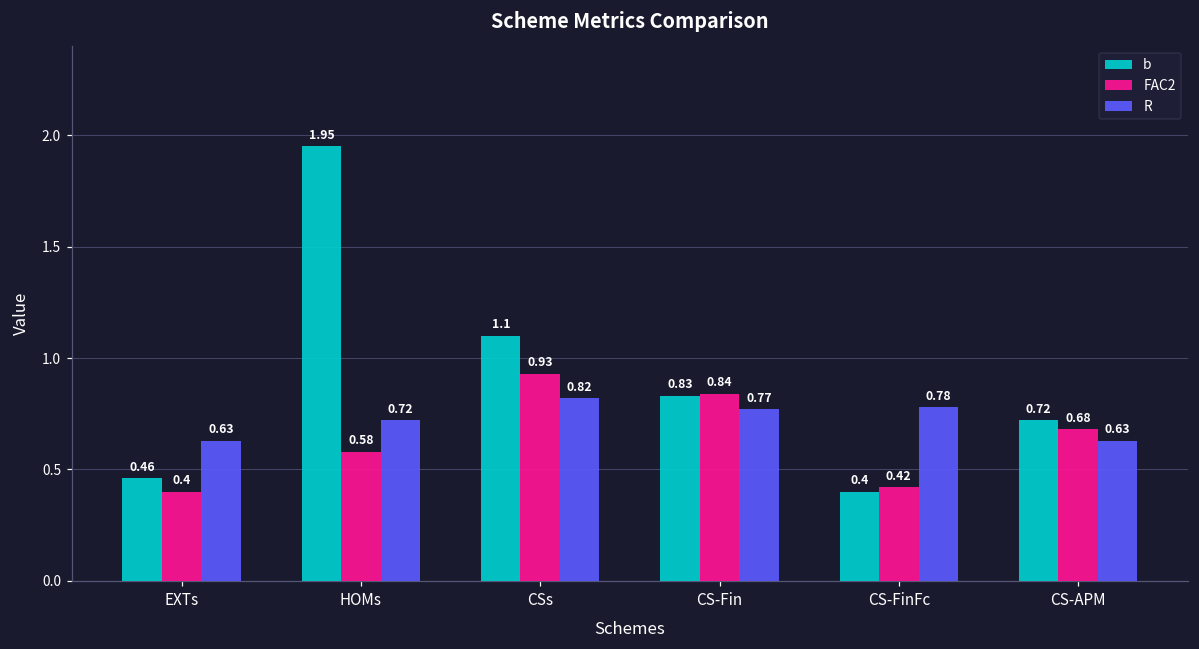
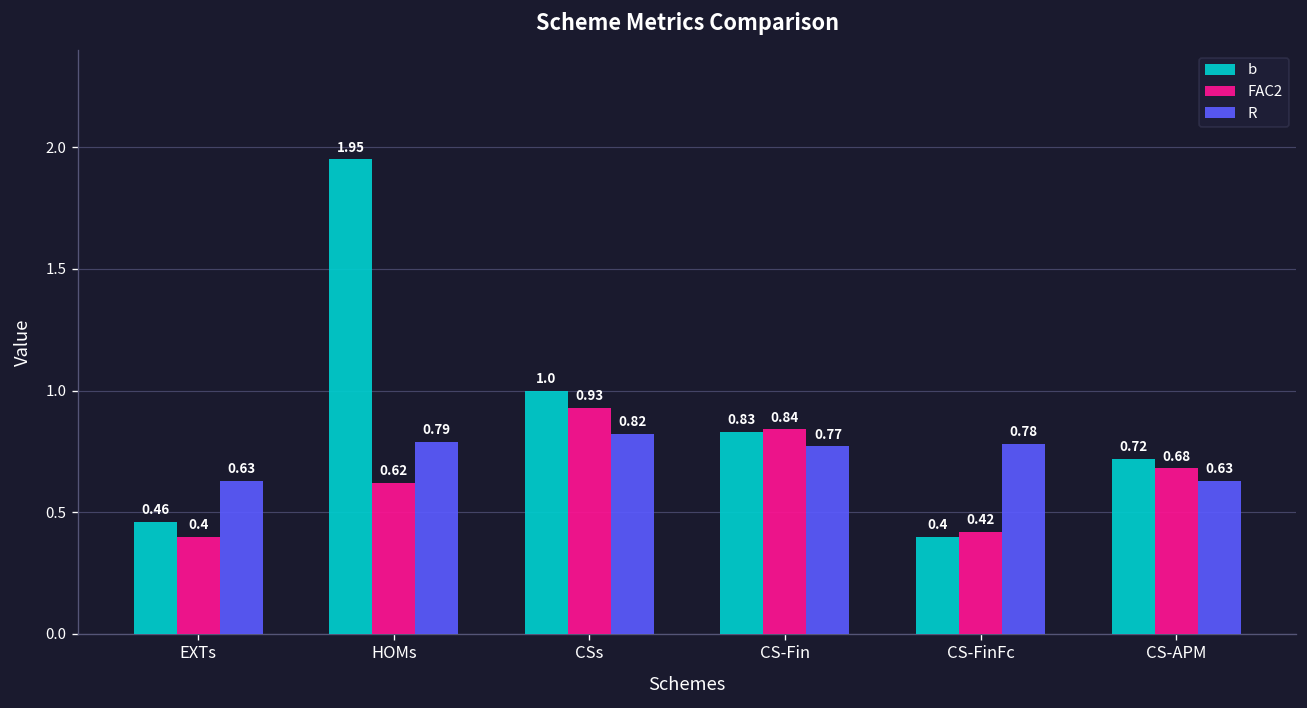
  {
    "b": {
      "EXTs": 0.46,
      "HOMs": 1.95,
-     "CSs": 1.1,
+     "CSs": 1.0,
      "CS-Fin": 0.83,
      "CS-FinFc": 0.4,
      "CS-APM": 0.72
    },
    "FAC2": {
      "EXTs": 0.4,
-     "HOMs": 0.58,
+     "HOMs": 0.62,
      "CSs": 0.93,
      "CS-Fin": 0.84,
      "CS-FinFc": 0.42,
      "CS-APM": 0.68
    },
    "R": {
      "EXTs": 0.63,
-     "HOMs": 0.72,
+     "HOMs": 0.79,
      "CSs": 0.82,
      "CS-Fin": 0.77,
      "CS-FinFc": 0.78,
      "CS-APM": 0.63
    }
  }
